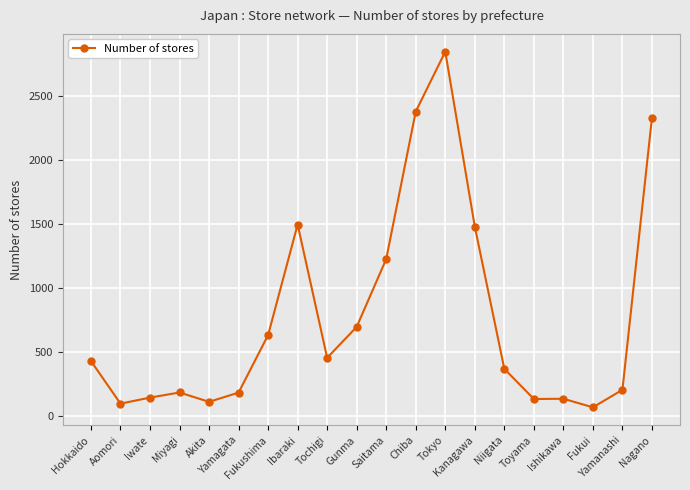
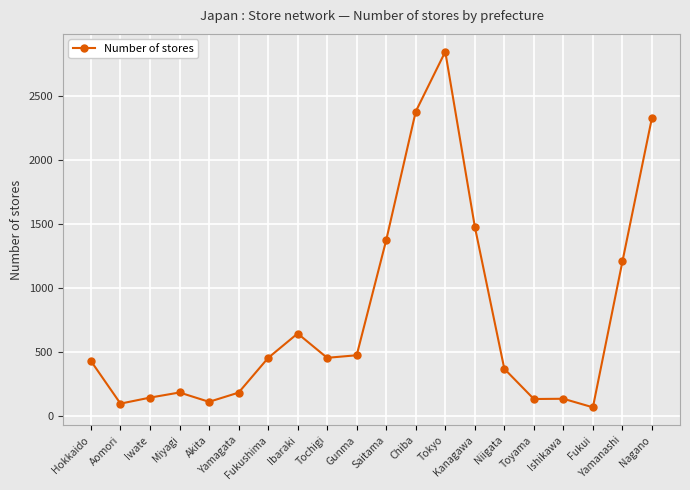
  {
    "Hokkaido": 430,
    "Aomori": 100,
    "Iwate": 150,
    "Miyagi": 190,
    "Akita": 110,
    "Yamagata": 190,
-   "Fukushima": 640,
-   "Ibaraki": 1500,
+   "Fukushima": 460,
+   "Ibaraki": 650,
    "Tochigi": 460,
-   "Gunma": 700,
-   "Saitama": 1230,
+   "Gunma": 480,
+   "Saitama": 1380,
    "Chiba": 2380,
    "Tokyo": 2850,
    "Kanagawa": 1480,
    "Niigata": 370,
    "Toyama": 140,
    "Ishikawa": 140,
    "Fukui": 70,
-   "Yamanashi": 210,
+   "Yamanashi": 1210,
    "Nagano": 2330
  }
